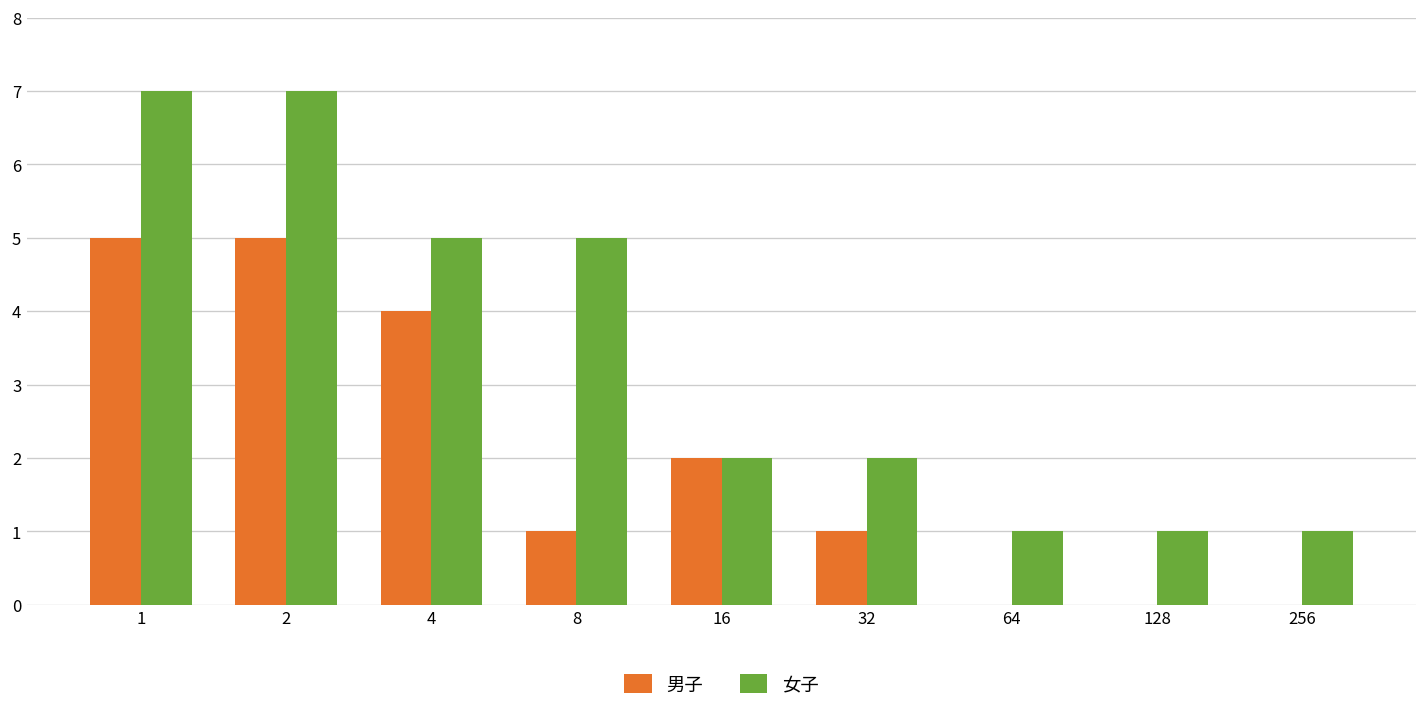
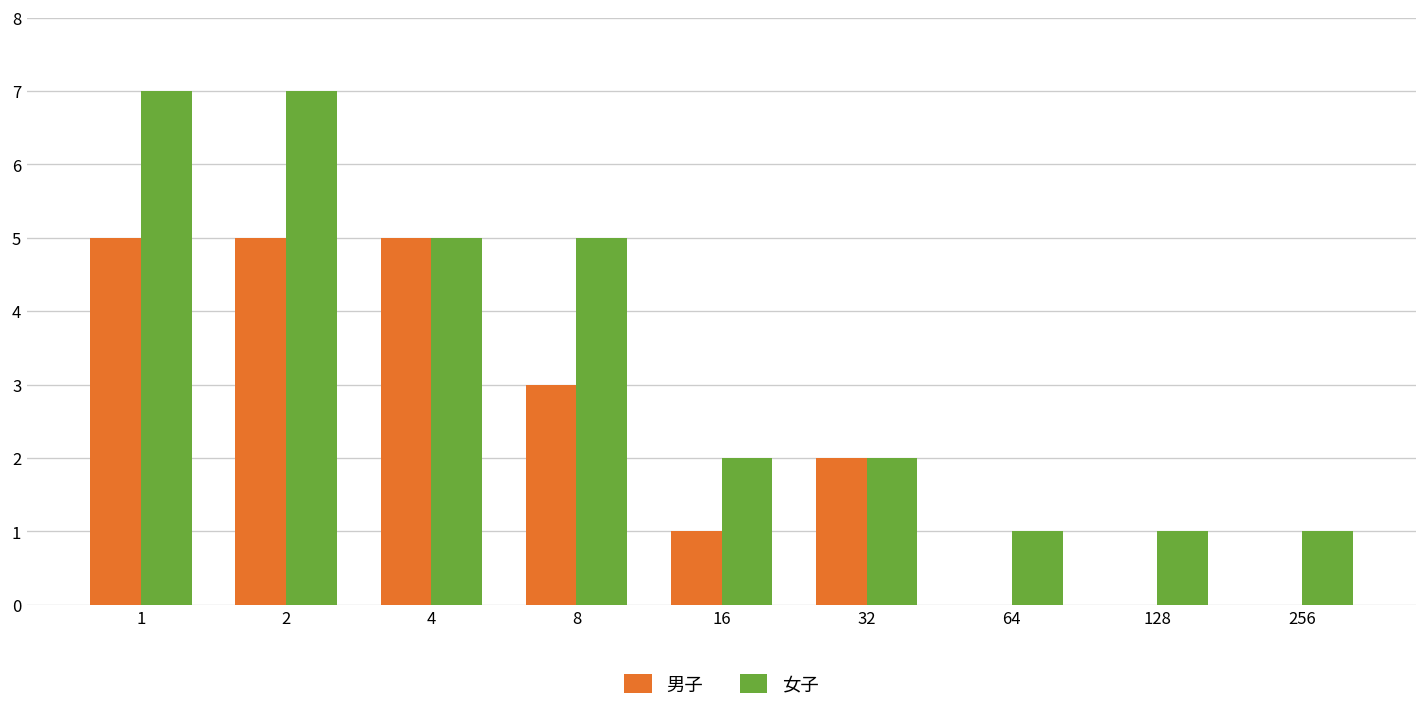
  {
    "男子": {
      "1": 5,
      "2": 5,
-     "4": 4,
-     "8": 1,
-     "16": 2,
-     "32": 1,
+     "4": 5,
+     "8": 3,
+     "16": 1,
+     "32": 2,
      "64": 0,
      "128": 0,
      "256": 0
    },
    "女子": {
      "1": 7,
      "2": 7,
      "4": 5,
      "8": 5,
      "16": 2,
      "32": 2,
      "64": 1,
      "128": 1,
      "256": 1
    }
  }
